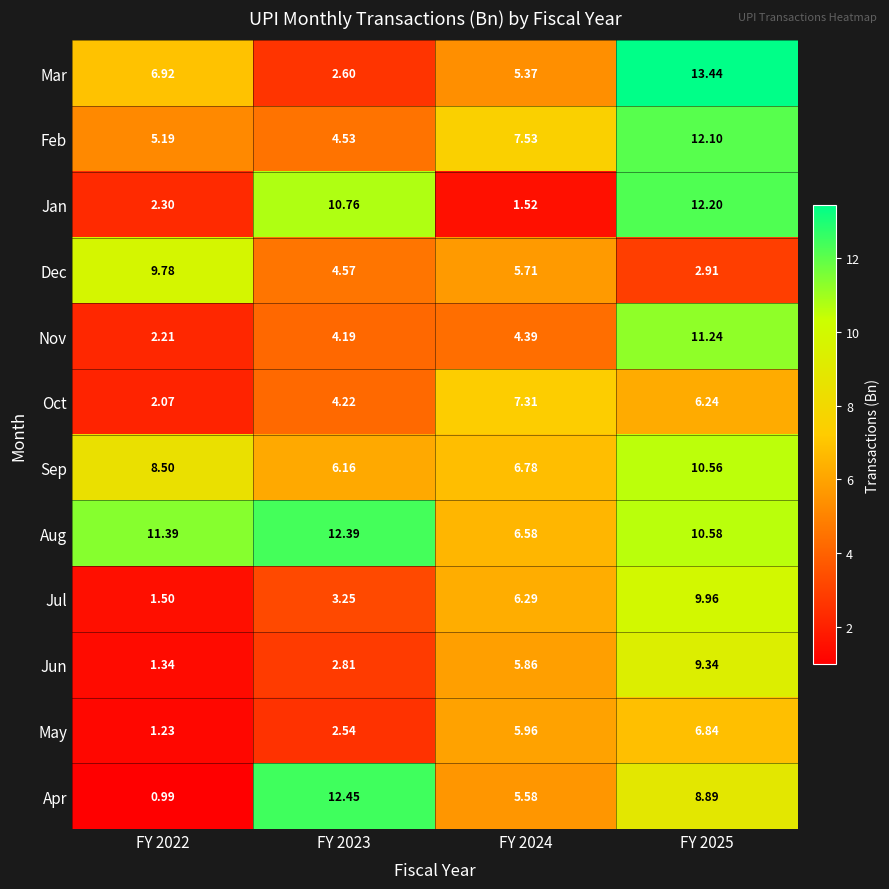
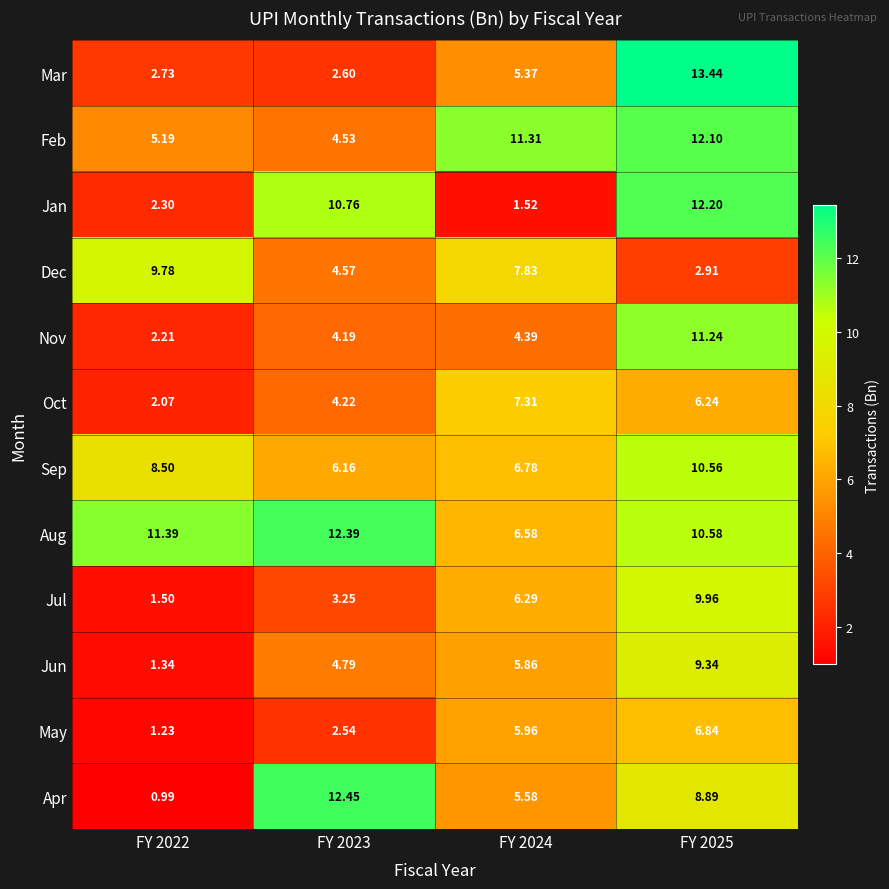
  {
    "Mar": {
-     "FY 2022": 6.92,
+     "FY 2022": 2.73,
      "FY 2023": 2.60,
      "FY 2024": 5.37,
      "FY 2025": 13.44
    },
    "Feb": {
      "FY 2022": 5.19,
      "FY 2023": 4.53,
-     "FY 2024": 7.53,
+     "FY 2024": 11.31,
      "FY 2025": 12.10
    },
    "Jan": {
      "FY 2022": 2.30,
      "FY 2023": 10.76,
      "FY 2024": 1.52,
      "FY 2025": 12.20
    },
    "Dec": {
      "FY 2022": 9.78,
      "FY 2023": 4.57,
-     "FY 2024": 5.71,
+     "FY 2024": 7.83,
      "FY 2025": 2.91
    },
    "Nov": {
      "FY 2022": 2.21,
      "FY 2023": 4.19,
      "FY 2024": 4.39,
      "FY 2025": 11.24
    },
    "Oct": {
      "FY 2022": 2.07,
      "FY 2023": 4.22,
      "FY 2024": 7.31,
      "FY 2025": 6.24
    },
    "Sep": {
      "FY 2022": 8.50,
      "FY 2023": 6.16,
      "FY 2024": 6.78,
      "FY 2025": 10.56
    },
    "Aug": {
      "FY 2022": 11.39,
      "FY 2023": 12.39,
      "FY 2024": 6.58,
      "FY 2025": 10.58
    },
    "Jul": {
      "FY 2022": 1.50,
      "FY 2023": 3.25,
      "FY 2024": 6.29,
      "FY 2025": 9.96
    },
    "Jun": {
      "FY 2022": 1.34,
-     "FY 2023": 2.81,
+     "FY 2023": 4.79,
      "FY 2024": 5.86,
      "FY 2025": 9.34
    },
    "May": {
      "FY 2022": 1.23,
      "FY 2023": 2.54,
      "FY 2024": 5.96,
      "FY 2025": 6.84
    },
    "Apr": {
      "FY 2022": 0.99,
      "FY 2023": 12.45,
      "FY 2024": 5.58,
      "FY 2025": 8.89
    }
  }
